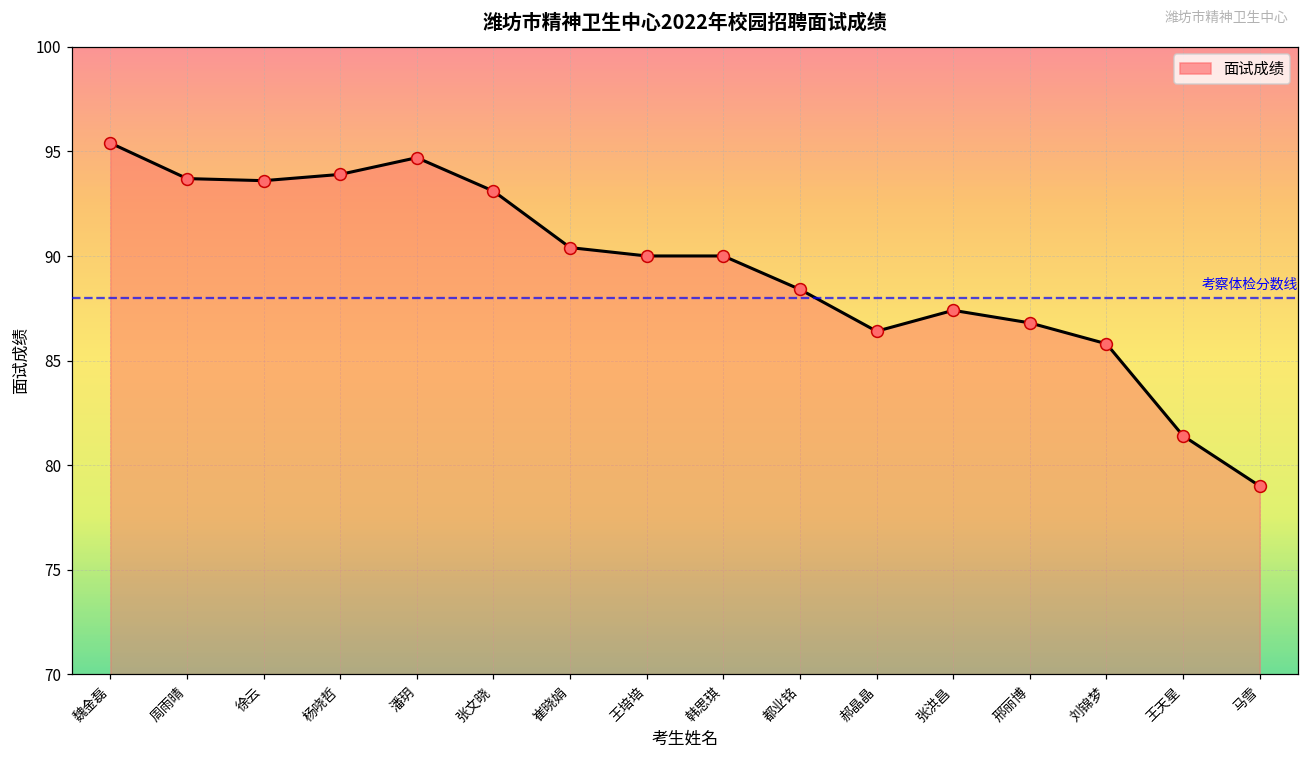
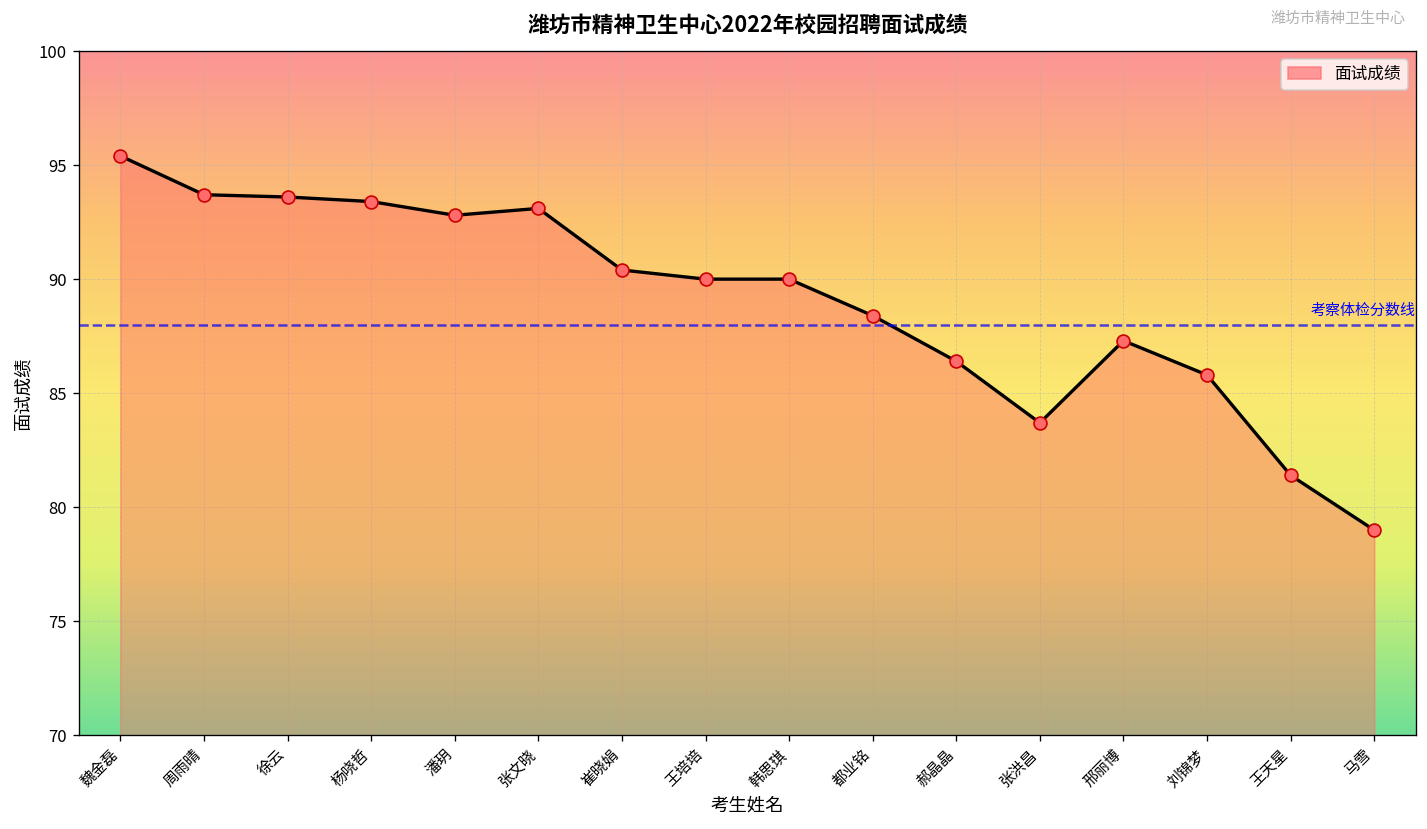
  {
    "魏金磊": 95.4,
    "周雨晴": 93.7,
    "徐云": 93.6,
-   "杨哓哲": 93.9,
-   "潘玥": 94.7,
+   "杨哓哲": 93.4,
+   "潘玥": 92.8,
    "张文晓": 93.1,
    "崔晓娟": 90.4,
    "王培培": 90.0,
    "韩思琪": 90.0,
    "都业铭": 88.4,
    "郝晶晶": 86.4,
-   "张洪昌": 87.4,
-   "邢丽博": 86.8,
+   "张洪昌": 83.7,
+   "邢丽博": 87.3,
    "刘锦梦": 85.8,
    "王天星": 81.4,
    "马雪": 79.0
  }
